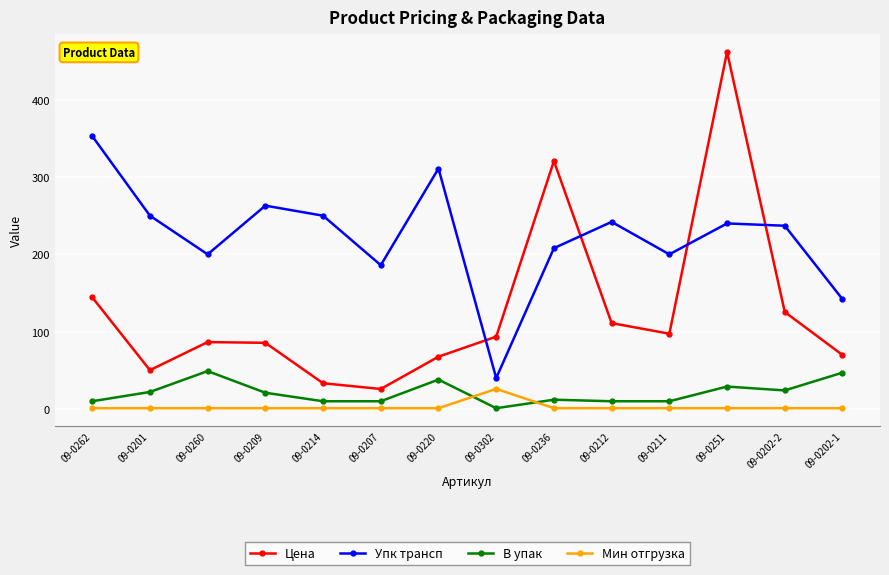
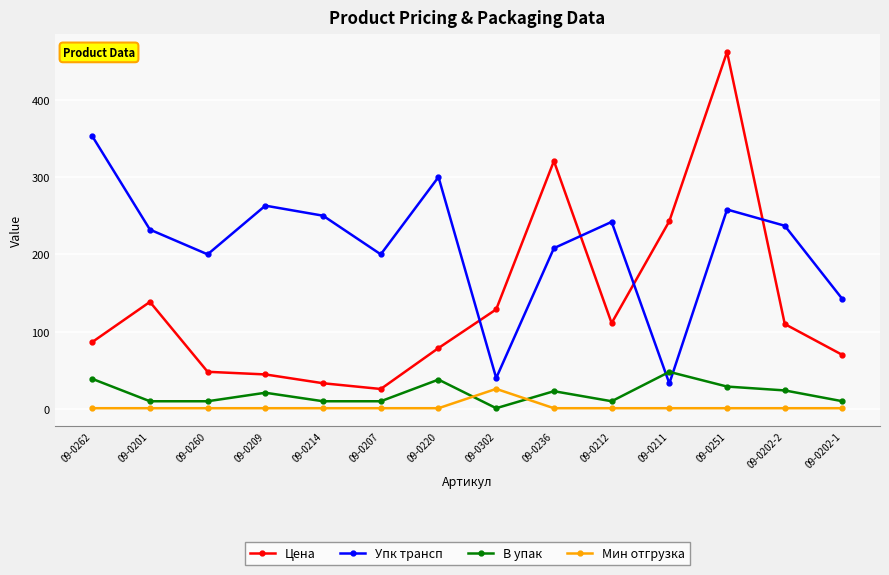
  {
    "Цена": {
-     "09-0262": 140,
-     "09-0201": 50,
-     "09-0260": 90,
-     "09-0209": 90,
+     "09-0262": 90,
+     "09-0201": 140,
+     "09-0260": 50,
+     "09-0209": 40,
      "09-0214": 30,
      "09-0207": 30,
-     "09-0220": 70,
-     "09-0302": 90,
+     "09-0220": 80,
+     "09-0302": 130,
      "09-0236": 320,
      "09-0212": 110,
-     "09-0211": 100,
+     "09-0211": 240,
      "09-0251": 460,
-     "09-0202-2": 130,
+     "09-0202-2": 110,
      "09-0202-1": 70
    },
    "Упк трансп": {
      "09-0262": 350,
-     "09-0201": 250,
+     "09-0201": 230,
      "09-0260": 200,
      "09-0209": 260,
      "09-0214": 250,
-     "09-0207": 190,
-     "09-0220": 310,
+     "09-0207": 200,
+     "09-0220": 300,
      "09-0302": 40,
      "09-0236": 210,
      "09-0212": 240,
-     "09-0211": 200,
-     "09-0251": 240,
+     "09-0211": 30,
+     "09-0251": 260,
      "09-0202-2": 240,
      "09-0202-1": 140
    },
    "В упак": {
-     "09-0262": 10,
-     "09-0201": 20,
-     "09-0260": 50,
+     "09-0262": 40,
+     "09-0201": 10,
+     "09-0260": 10,
      "09-0209": 20,
      "09-0214": 10,
      "09-0207": 10,
      "09-0220": 40,
      "09-0302": 0,
-     "09-0236": 10,
+     "09-0236": 20,
      "09-0212": 10,
-     "09-0211": 10,
+     "09-0211": 50,
      "09-0251": 30,
      "09-0202-2": 20,
-     "09-0202-1": 50
+     "09-0202-1": 10
    },
    "Мин отгрузка": {
      "09-0262": 0,
      "09-0201": 0,
      "09-0260": 0,
      "09-0209": 0,
      "09-0214": 0,
      "09-0207": 0,
      "09-0220": 0,
      "09-0302": 30,
      "09-0236": 0,
      "09-0212": 0,
      "09-0211": 0,
      "09-0251": 0,
      "09-0202-2": 0,
      "09-0202-1": 0
    }
  }
